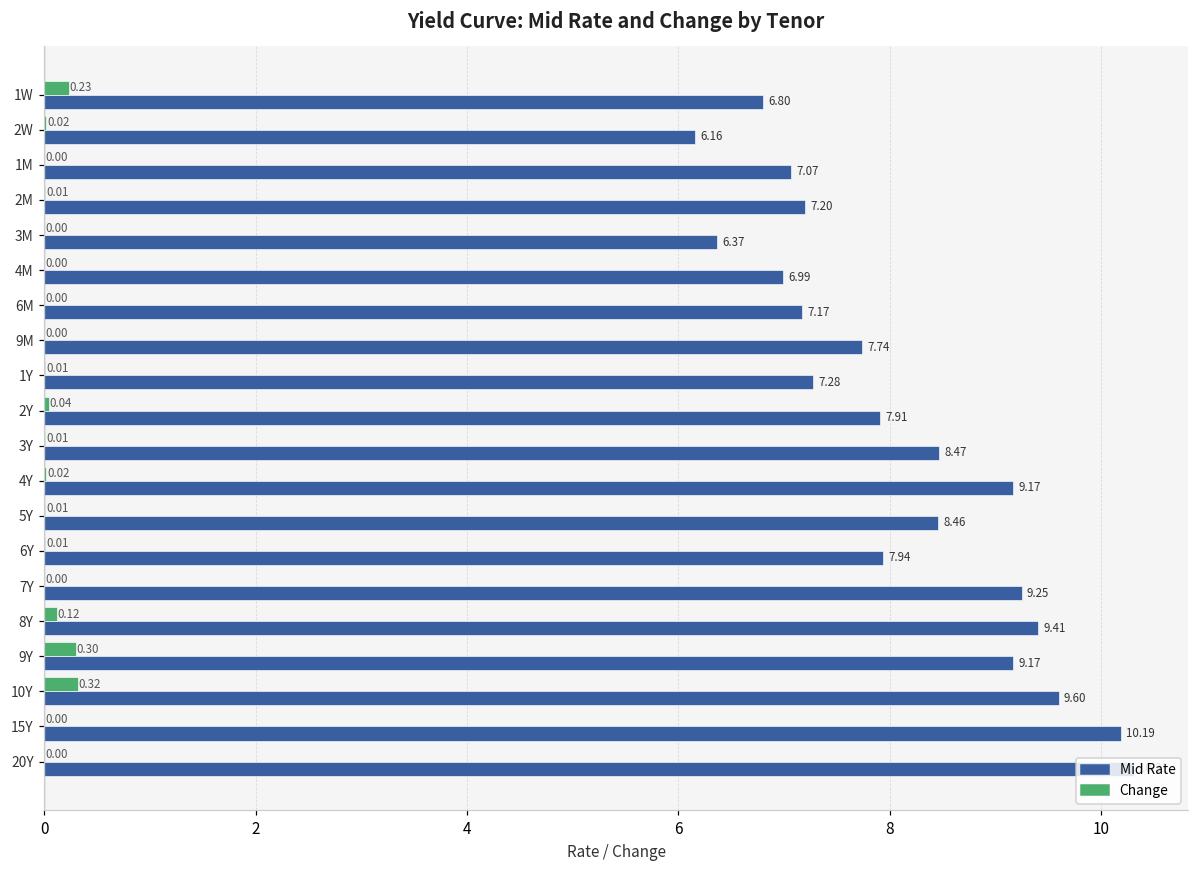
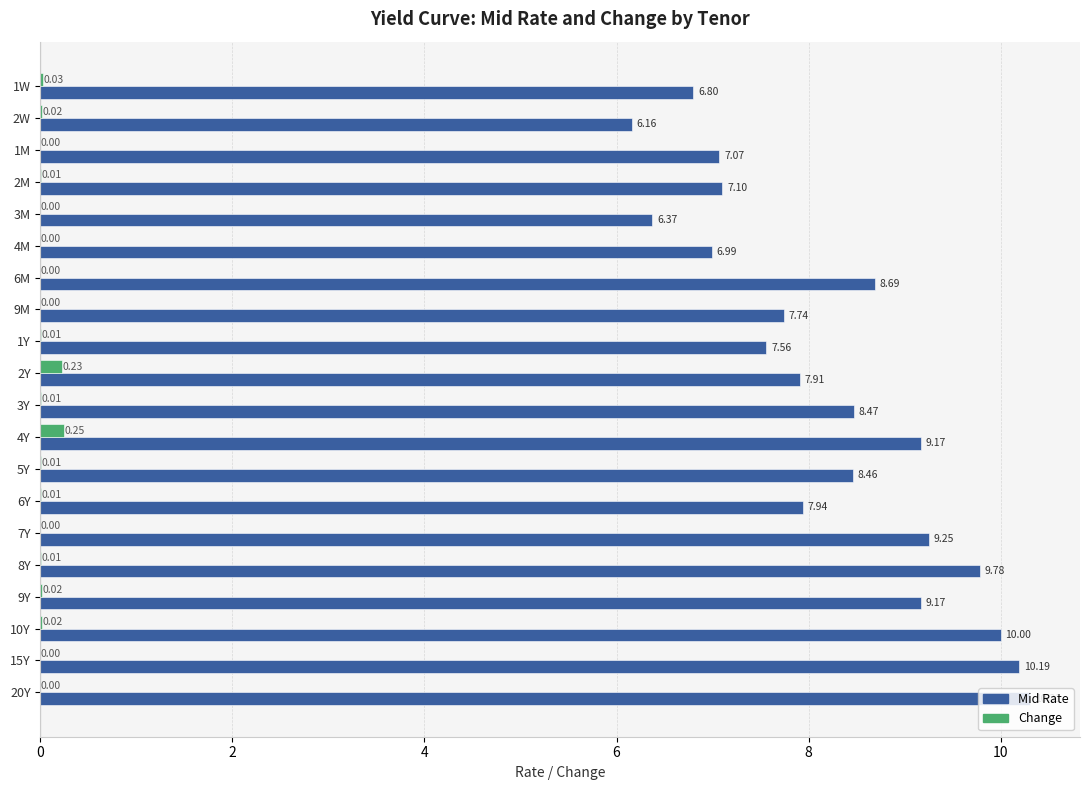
  {
    "Mid Rate": {
      "1W": 6.80,
      "2W": 6.16,
      "1M": 7.07,
-     "2M": 7.20,
+     "2M": 7.10,
      "3M": 6.37,
      "4M": 6.99,
-     "6M": 7.17,
+     "6M": 8.69,
      "9M": 7.74,
-     "1Y": 7.28,
+     "1Y": 7.56,
      "2Y": 7.91,
      "3Y": 8.47,
      "4Y": 9.17,
      "5Y": 8.46,
      "6Y": 7.94,
      "7Y": 9.25,
-     "8Y": 9.41,
+     "8Y": 9.78,
      "9Y": 9.17,
-     "10Y": 9.60,
+     "10Y": 10.00,
      "15Y": 10.19
    },
    "Change": {
-     "1W": 0.23,
+     "1W": 0.03,
      "2W": 0.02,
      "1M": 0.00,
      "2M": 0.01,
      "3M": 0.00,
      "4M": 0.00,
      "6M": 0.00,
      "9M": 0.00,
      "1Y": 0.01,
-     "2Y": 0.04,
+     "2Y": 0.23,
      "3Y": 0.01,
-     "4Y": 0.02,
+     "4Y": 0.25,
      "5Y": 0.01,
      "6Y": 0.01,
      "7Y": 0.00,
-     "8Y": 0.12,
-     "9Y": 0.30,
-     "10Y": 0.32,
+     "8Y": 0.01,
+     "9Y": 0.02,
+     "10Y": 0.02,
      "15Y": 0.00,
      "20Y": 0.00
    }
  }
